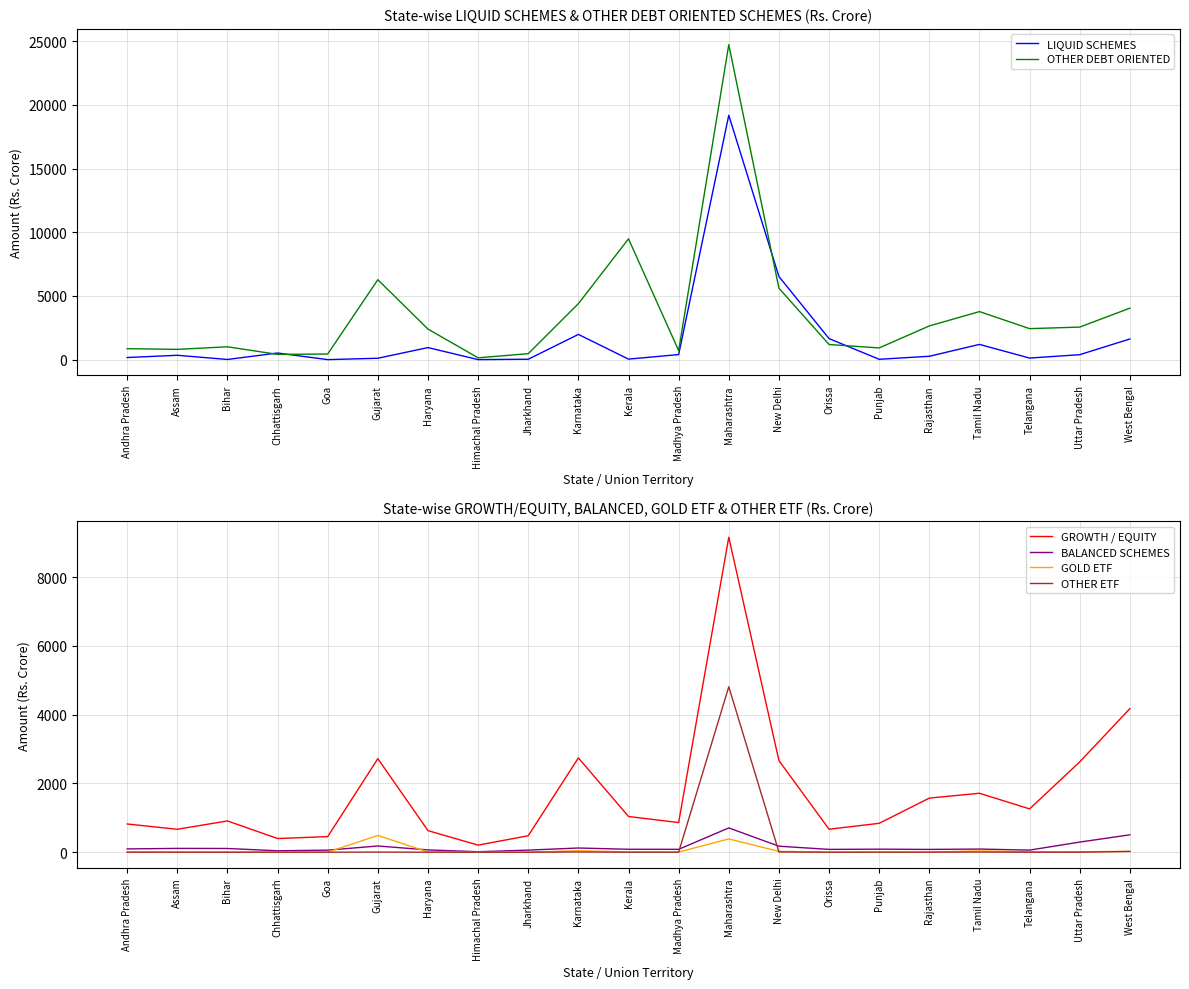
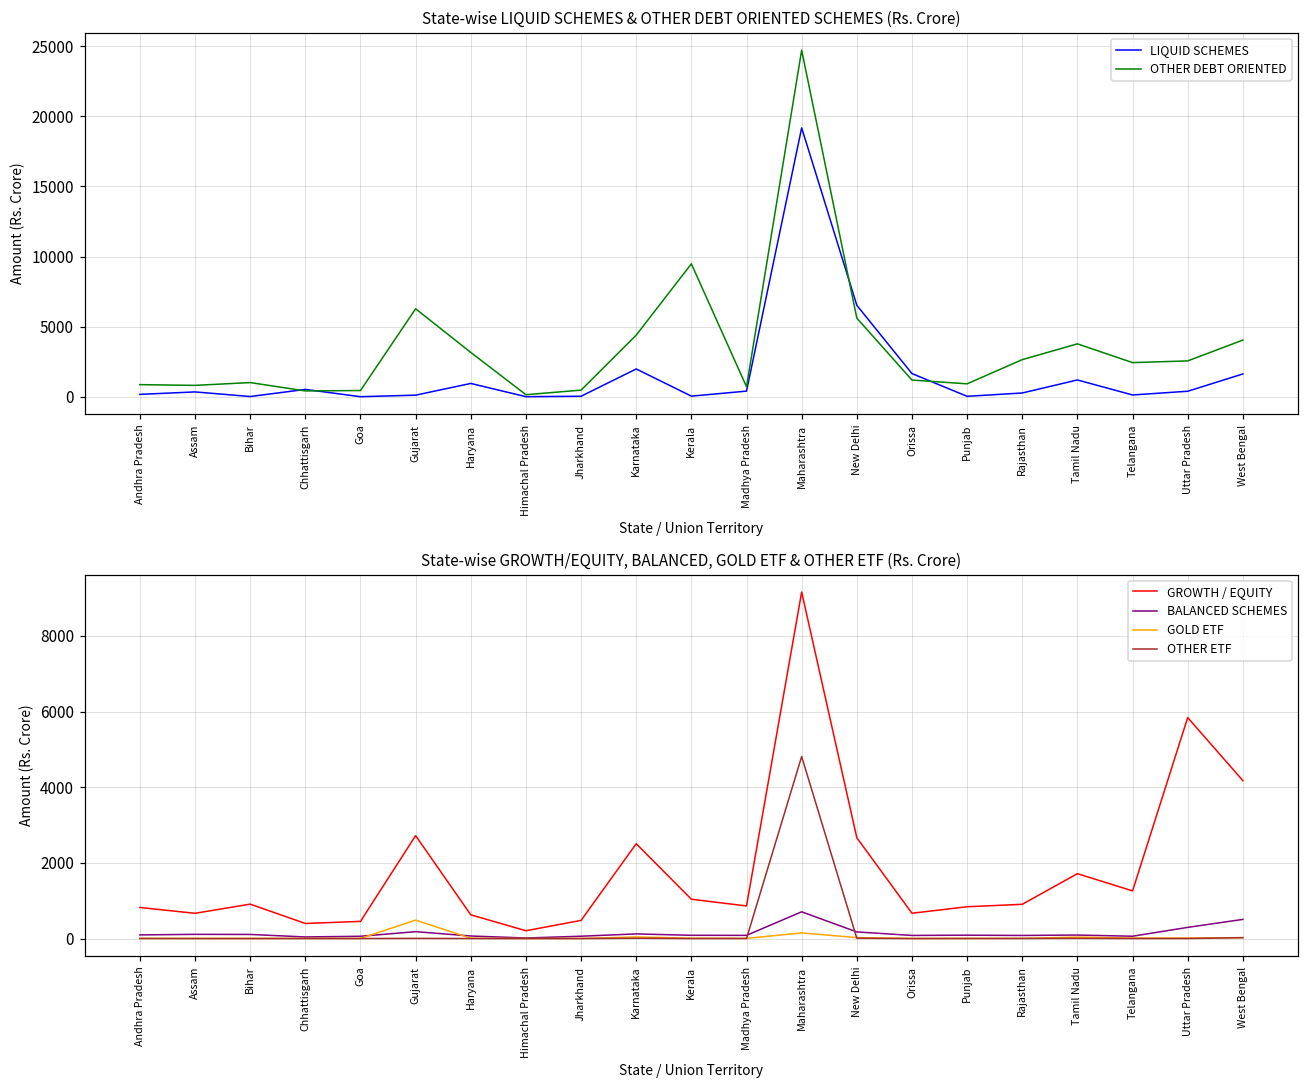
  {
    "State-wise LIQUID SCHEMES & OTHER DEBT ORIENTED SCHEMES (Rs. Crore)": {
      "LIQUID SCHEMES": {
        "Andhra Pradesh": 200,
        "Assam": 300,
        "Bihar": 0,
        "Goa": 0,
        "Gujarat": 100,
        "Haryana": 1000,
        "Jharkhand": 0,
        "Karnataka": 2000,
        "Kerala": 0,
        "Madhya Pradesh": 400,
        "Maharashtra": 19200,
        "New Delhi": 6500,
        "Orissa": 1700,
        "Punjab": 0,
        "Rajasthan": 300,
        "Tamil Nadu": 1200,
        "Telangana": 100,
        "Uttar Pradesh": 400,
        "West Bengal": 1600
      },
      "OTHER DEBT ORIENTED": {
        "Andhra Pradesh": 900,
        "Assam": 800,
        "Bihar": 1000,
        "Goa": 400,
        "Gujarat": 6300,
-       "Haryana": 2400,
+       "Haryana": 3200,
        "Jharkhand": 500,
        "Karnataka": 4400,
        "Kerala": 9500,
        "Madhya Pradesh": 700,
        "Maharashtra": 24700,
        "New Delhi": 5600,
        "Orissa": 1200,
        "Punjab": 900,
        "Rajasthan": 2600,
        "Tamil Nadu": 3800,
        "Telangana": 2400,
        "Uttar Pradesh": 2600,
        "West Bengal": 4000
      }
    },
    "State-wise GROWTH/EQUITY, BALANCED, GOLD ETF & OTHER ETF (Rs. Crore)": {
      "GROWTH / EQUITY": {
        "Andhra Pradesh": 800,
        "Assam": 700,
        "Bihar": 900,
        "Chhattisgarh": 400,
        "Goa": 500,
        "Gujarat": 2700,
        "Haryana": 600,
        "Himachal Pradesh": 200,
        "Jharkhand": 500,
-       "Karnataka": 2700,
+       "Karnataka": 2500,
        "Kerala": 1000,
        "Madhya Pradesh": 900,
        "Maharashtra": 9200,
        "New Delhi": 2700,
        "Orissa": 700,
        "Punjab": 800,
-       "Rajasthan": 1600,
+       "Rajasthan": 900,
        "Tamil Nadu": 1700,
        "Telangana": 1300,
-       "Uttar Pradesh": 2600,
+       "Uttar Pradesh": 5800,
        "West Bengal": 4200
      },
      "BALANCED SCHEMES": {
        "Andhra Pradesh": 100,
        "Assam": 100,
        "Bihar": 100,
        "Gujarat": 200,
        "Karnataka": 100,
        "Kerala": 100,
        "Madhya Pradesh": 100,
        "Maharashtra": 700,
        "New Delhi": 200,
        "Orissa": 100,
        "Punjab": 100,
        "Rajasthan": 100,
        "Uttar Pradesh": 300,
        "West Bengal": 500
      },
      "GOLD ETF": {
        "Gujarat": 500,
-       "Maharashtra": 400
+       "Maharashtra": 100
      },
      "OTHER ETF": {
        "Gujarat": 0,
        "Maharashtra": 4800
      }
    }
  }
